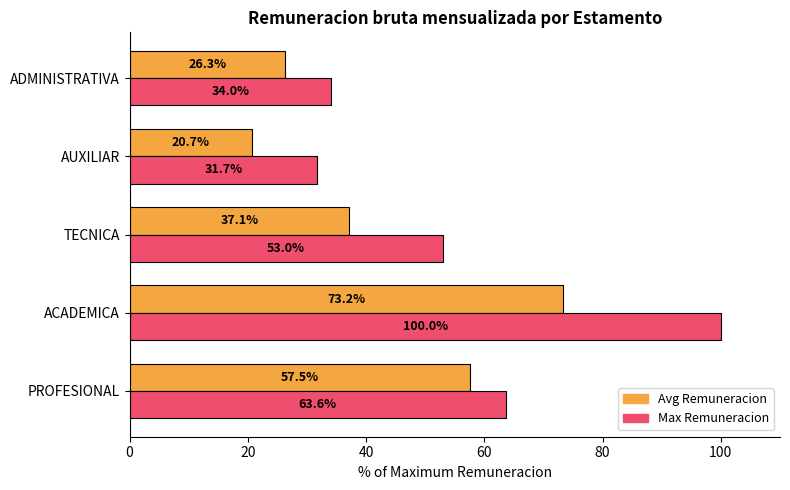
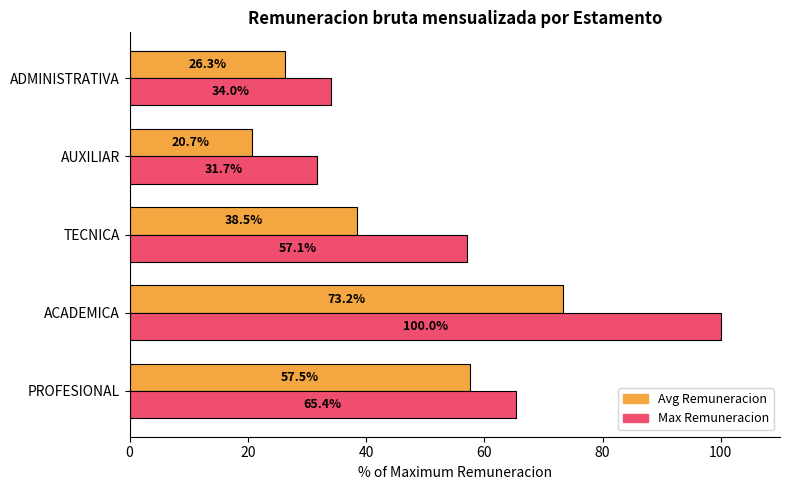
  {
    "Avg Remuneracion": {
      "ADMINISTRATIVA": "26.3%",
      "AUXILIAR": "20.7%",
-     "TECNICA": "37.1%",
+     "TECNICA": "38.5%",
      "ACADEMICA": "73.2%",
      "PROFESIONAL": "57.5%"
    },
    "Max Remuneracion": {
      "ADMINISTRATIVA": "34.0%",
      "AUXILIAR": "31.7%",
-     "TECNICA": "53.0%",
+     "TECNICA": "57.1%",
      "ACADEMICA": "100.0%",
-     "PROFESIONAL": "63.6%"
+     "PROFESIONAL": "65.4%"
    }
  }
